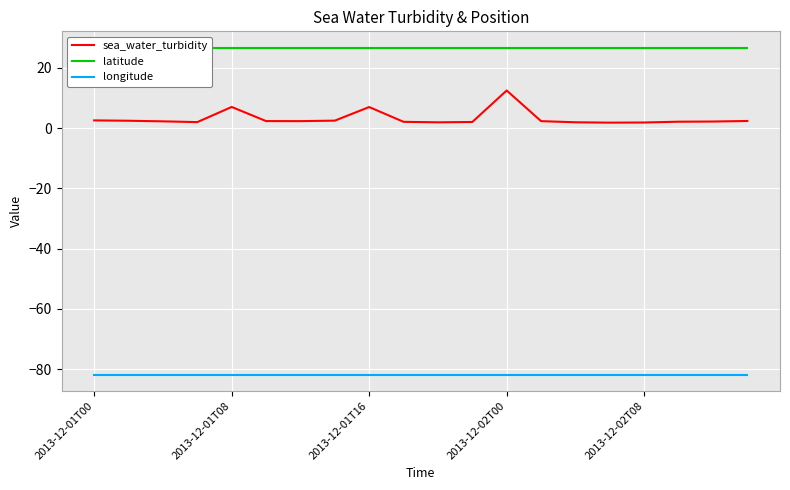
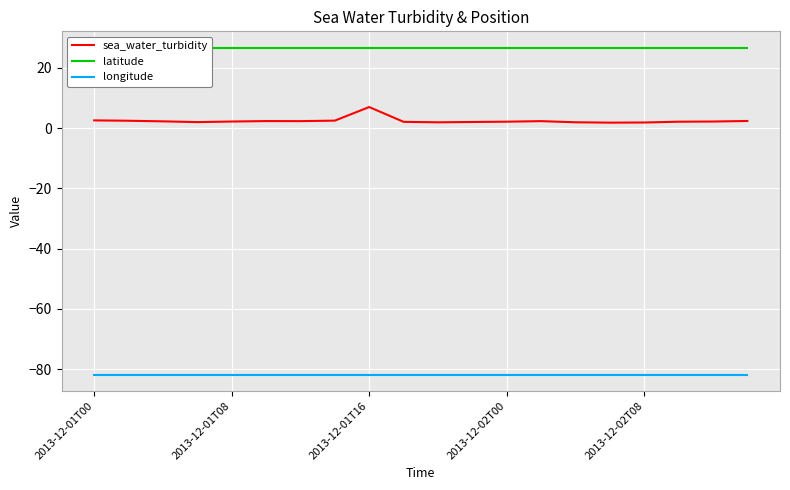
  {
    "sea_water_turbidity": {
      "2013-12-01T00": 3,
-     "2013-12-01T08": 7,
+     "2013-12-01T08": 2,
      "2013-12-01T16": 7,
-     "2013-12-02T00": 12,
+     "2013-12-02T00": 2,
      "2013-12-02T08": 2
    },
    "latitude": {
      "2013-12-01T08": 27,
      "2013-12-01T16": 27,
      "2013-12-02T00": 27,
      "2013-12-02T08": 27
    },
    "longitude": {
      "2013-12-01T00": -82,
      "2013-12-01T08": -82,
      "2013-12-01T16": -82,
      "2013-12-02T00": -82,
      "2013-12-02T08": -82
    }
  }
